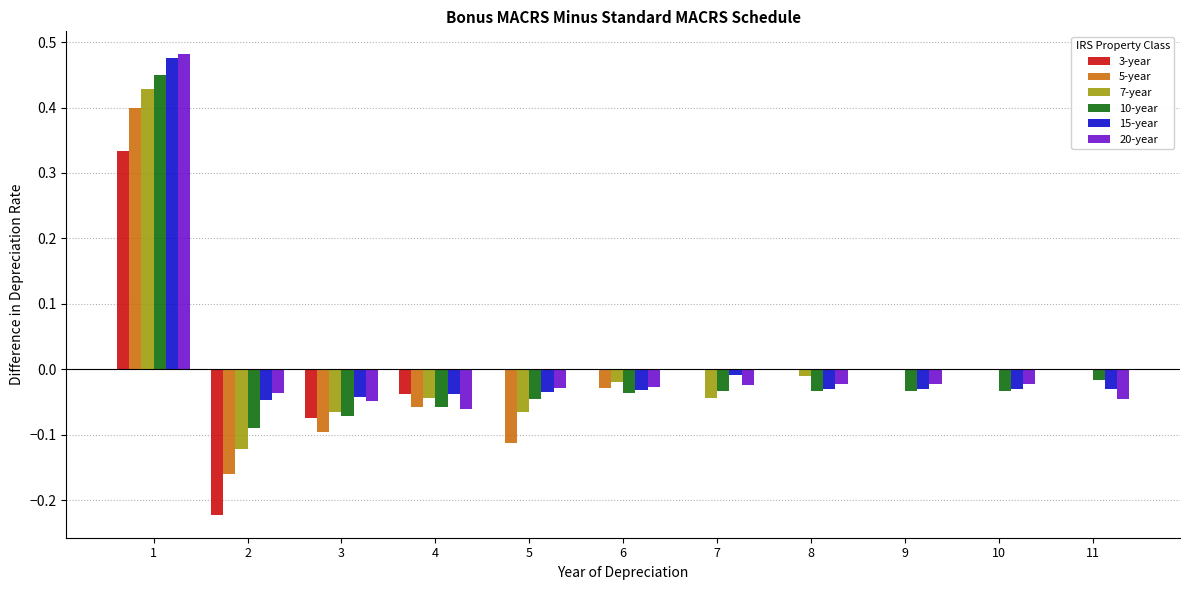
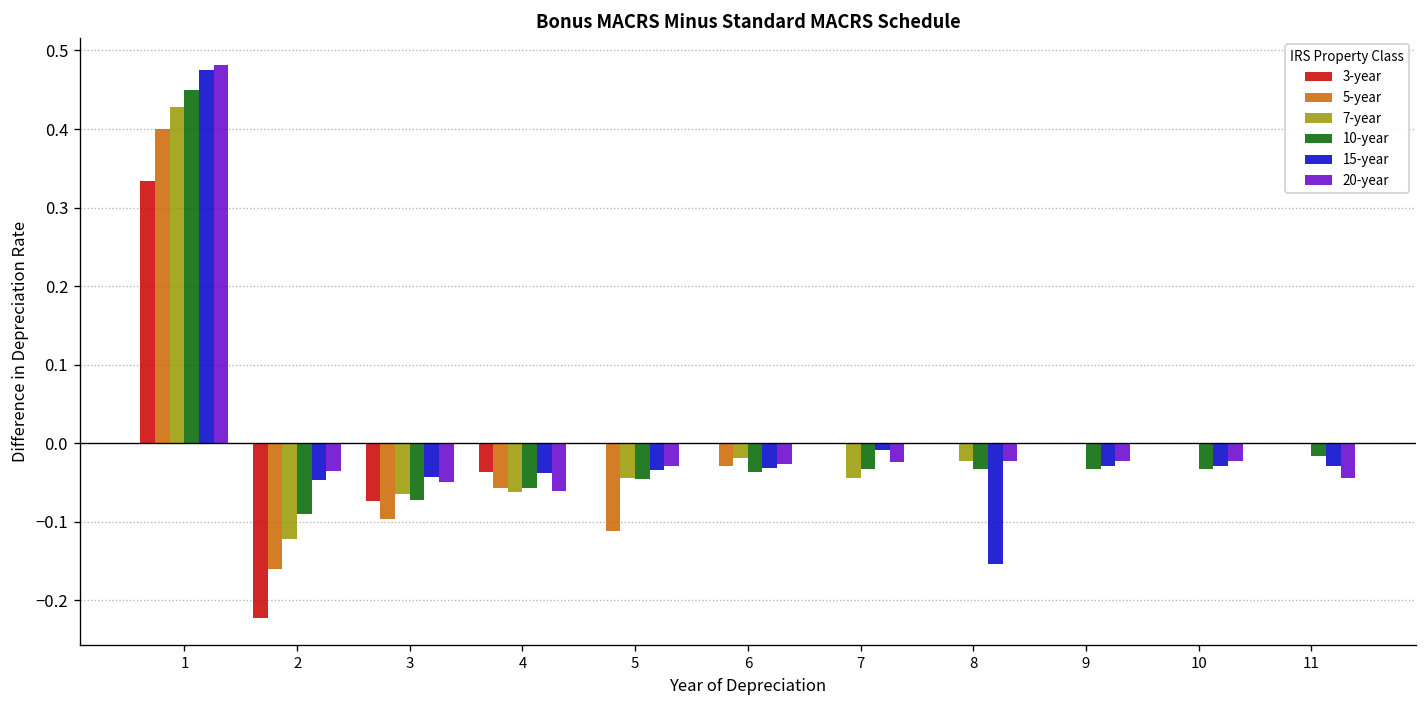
  {
    "3-year": {
      "1": 0.33,
      "2": -0.22,
      "3": -0.07,
      "4": -0.04,
      "5": 0.00,
      "6": 0.00,
      "7": 0.00,
      "8": 0.00,
      "9": 0.00,
      "10": 0.00,
      "11": 0.00
    },
    "5-year": {
      "1": 0.40,
      "2": -0.16,
      "3": -0.10,
      "4": -0.06,
      "5": -0.11,
      "6": -0.03,
      "7": 0.00,
      "8": 0.00,
      "9": 0.00,
      "10": 0.00,
      "11": 0.00
    },
    "7-year": {
      "1": 0.43,
      "2": -0.12,
      "3": -0.06,
-     "4": -0.04,
-     "5": -0.07,
+     "4": -0.06,
+     "5": -0.04,
      "6": -0.02,
      "7": -0.04,
-     "8": -0.01,
+     "8": -0.02,
      "9": 0.00,
      "10": 0.00,
      "11": 0.00
    },
    "10-year": {
      "1": 0.45,
      "2": -0.09,
      "3": -0.07,
      "4": -0.06,
      "5": -0.05,
      "6": -0.04,
      "7": -0.03,
      "8": -0.03,
      "9": -0.03,
      "10": -0.03,
      "11": -0.02
    },
    "15-year": {
      "1": 0.48,
      "2": -0.05,
      "3": -0.04,
      "4": -0.04,
      "5": -0.03,
      "6": -0.03,
      "7": -0.01,
-     "8": -0.03,
+     "8": -0.15,
      "9": -0.03,
      "10": -0.03,
      "11": -0.03
    },
    "20-year": {
      "1": 0.48,
      "2": -0.04,
      "3": -0.05,
      "4": -0.06,
      "5": -0.03,
      "6": -0.03,
      "7": -0.02,
      "8": -0.02,
      "9": -0.02,
      "10": -0.02,
      "11": -0.04
    }
  }
